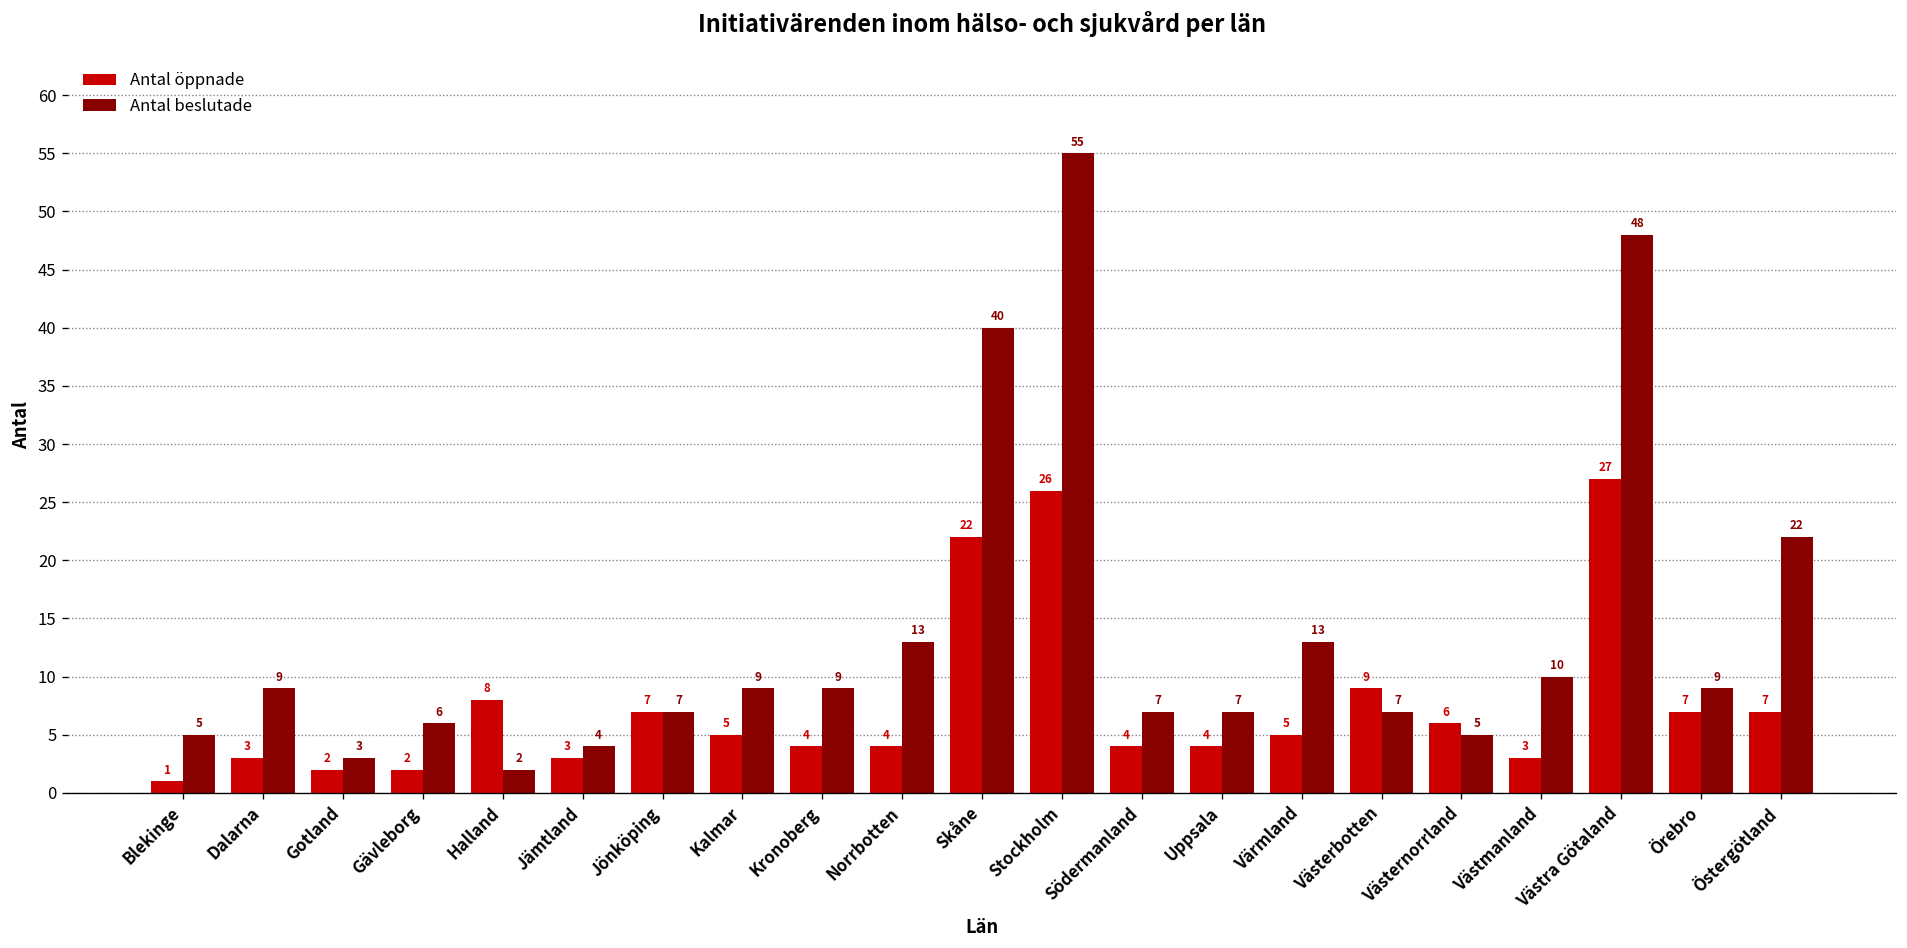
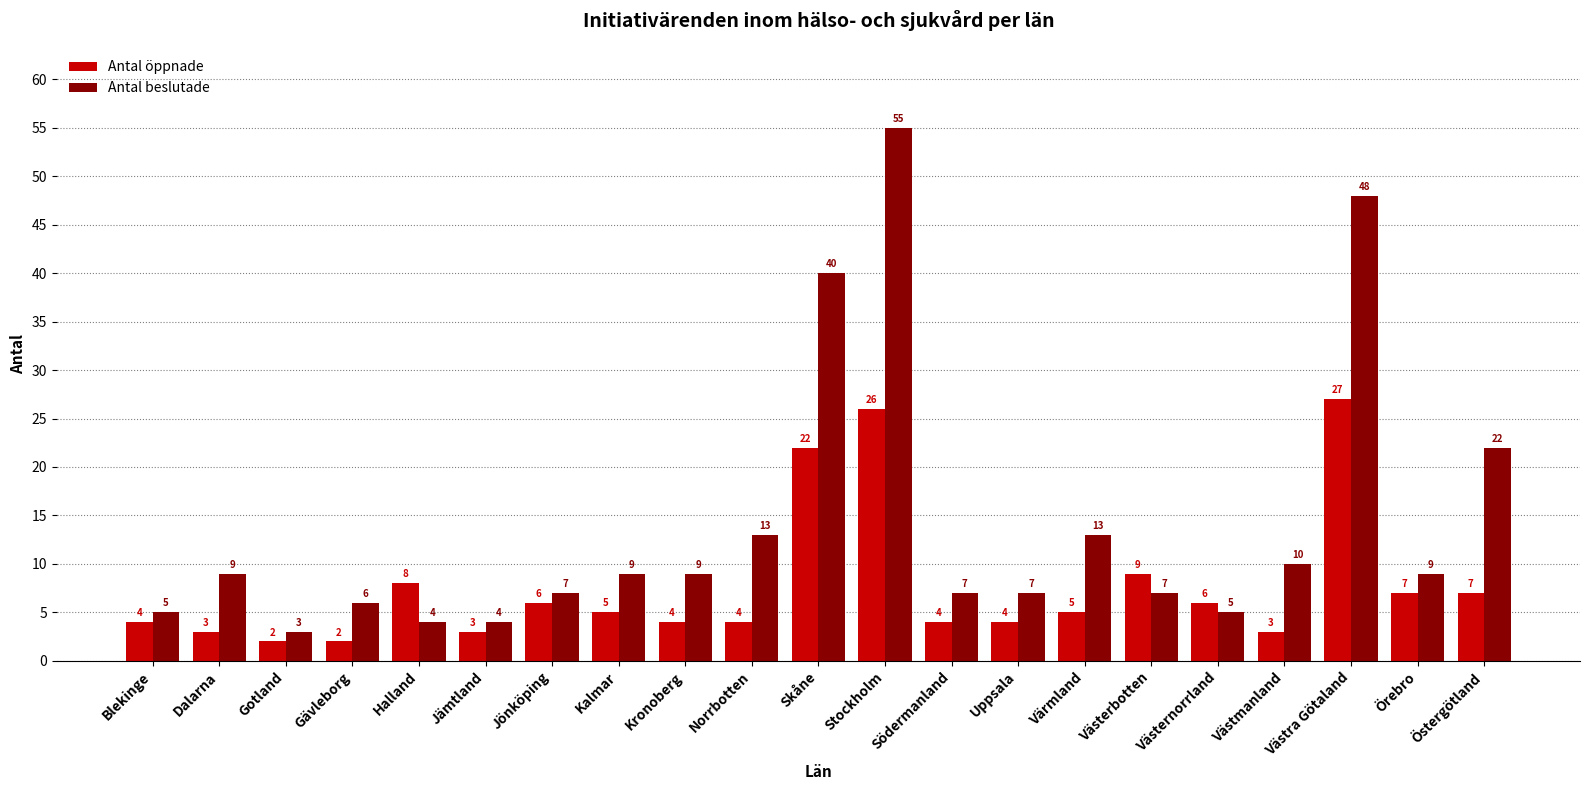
  {
    "Antal öppnade": {
-     "Blekinge": 1,
+     "Blekinge": 4,
      "Dalarna": 3,
      "Gotland": 2,
      "Gävleborg": 2,
      "Halland": 8,
      "Jämtland": 3,
-     "Jönköping": 7,
+     "Jönköping": 6,
      "Kalmar": 5,
      "Kronoberg": 4,
      "Norrbotten": 4,
      "Skåne": 22,
      "Stockholm": 26,
      "Södermanland": 4,
      "Uppsala": 4,
      "Värmland": 5,
      "Västerbotten": 9,
      "Västernorrland": 6,
      "Västmanland": 3,
      "Västra Götaland": 27,
      "Örebro": 7,
      "Östergötland": 7
    },
    "Antal beslutade": {
      "Blekinge": 5,
      "Dalarna": 9,
      "Gotland": 3,
      "Gävleborg": 6,
-     "Halland": 2,
+     "Halland": 4,
      "Jämtland": 4,
      "Jönköping": 7,
      "Kalmar": 9,
      "Kronoberg": 9,
      "Norrbotten": 13,
      "Skåne": 40,
      "Stockholm": 55,
      "Södermanland": 7,
      "Uppsala": 7,
      "Värmland": 13,
      "Västerbotten": 7,
      "Västernorrland": 5,
      "Västmanland": 10,
      "Västra Götaland": 48,
      "Örebro": 9,
      "Östergötland": 22
    }
  }
